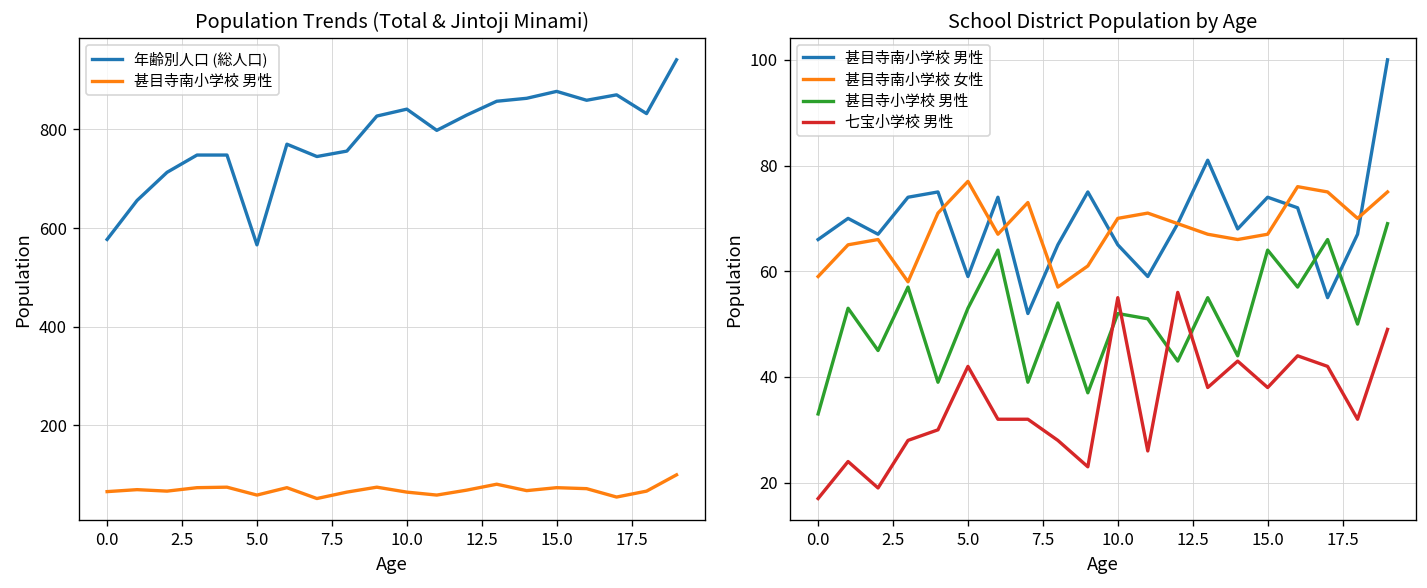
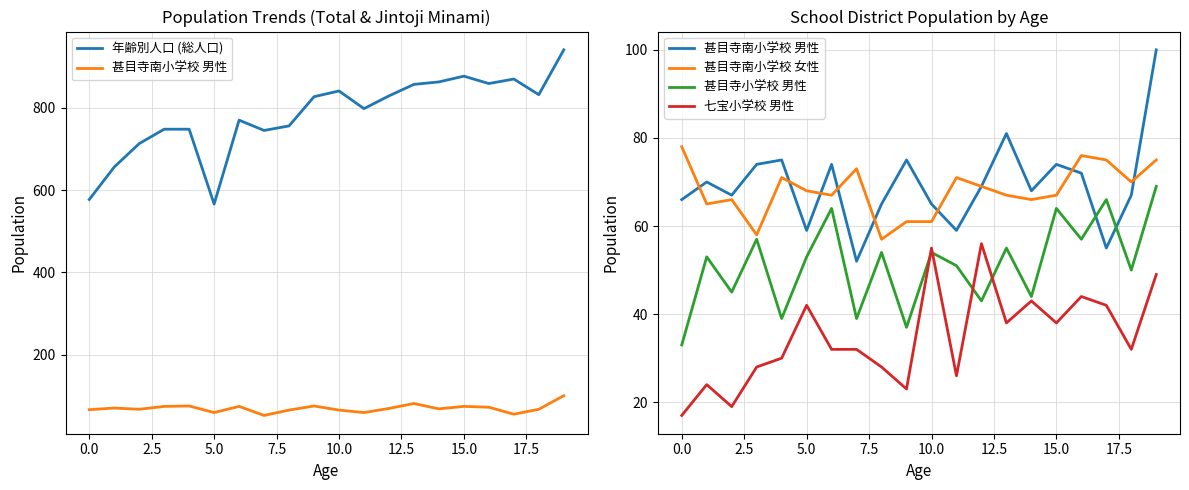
  {
    "Population Trends (Total & Jintoji Minami)": {
      "年齢別人口 (総人口)": {
        "0.0": 580,
        "5.0": 570,
        "10.0": 840,
        "15.0": 880
      }
    },
    "School District Population by Age": {
      "甚目寺南小学校 男性": {
        "0.0": 66,
        "5.0": 59,
        "10.0": 65,
        "15.0": 74
      },
      "甚目寺南小学校 女性": {
-       "0.0": 59,
-       "5.0": 77,
-       "10.0": 70,
+       "0.0": 78,
+       "5.0": 68,
+       "10.0": 61,
        "15.0": 67
      },
      "甚目寺小学校 男性": {
        "0.0": 33,
        "5.0": 53,
-       "10.0": 52,
+       "10.0": 54,
        "15.0": 64
      },
      "七宝小学校 男性": {
        "0.0": 17,
        "5.0": 42,
        "10.0": 55,
        "15.0": 38
      }
    }
  }
